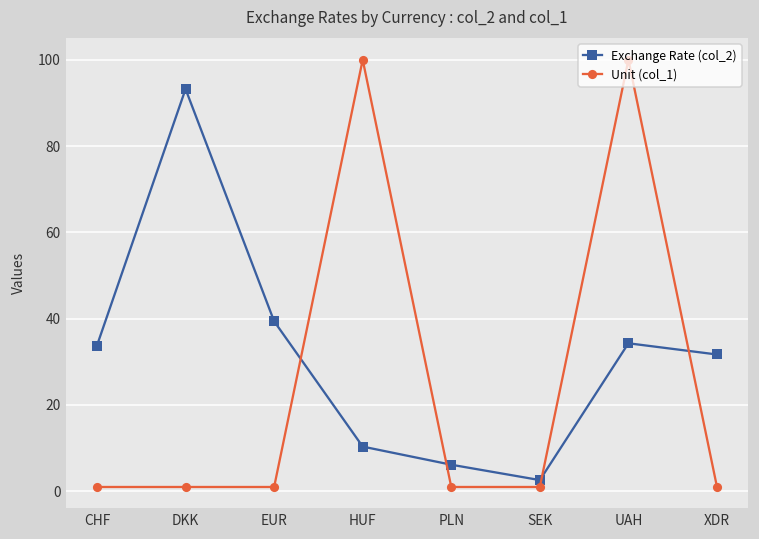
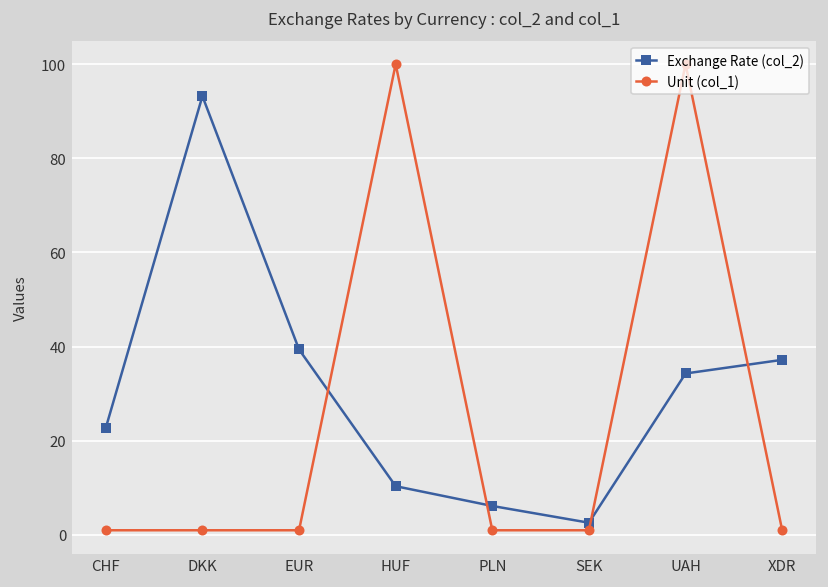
  {
    "Exchange Rate (col_2)": {
-     "CHF": 34,
+     "CHF": 23,
      "DKK": 93,
      "EUR": 39,
      "HUF": 10,
      "PLN": 6,
      "SEK": 3,
      "UAH": 34,
-     "XDR": 32
+     "XDR": 37
    },
    "Unit (col_1)": {
      "CHF": 1,
      "DKK": 1,
      "EUR": 1,
      "HUF": 100,
      "PLN": 1,
      "SEK": 1,
      "XDR": 1
    }
  }
